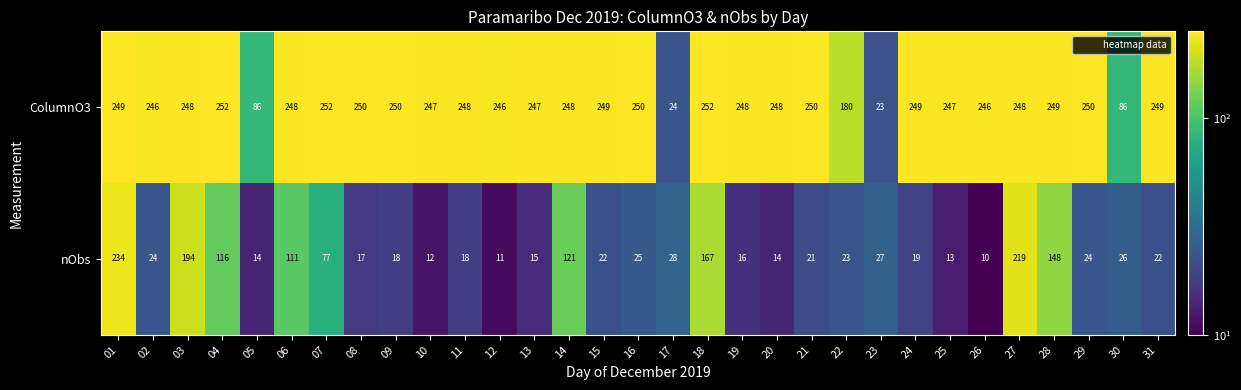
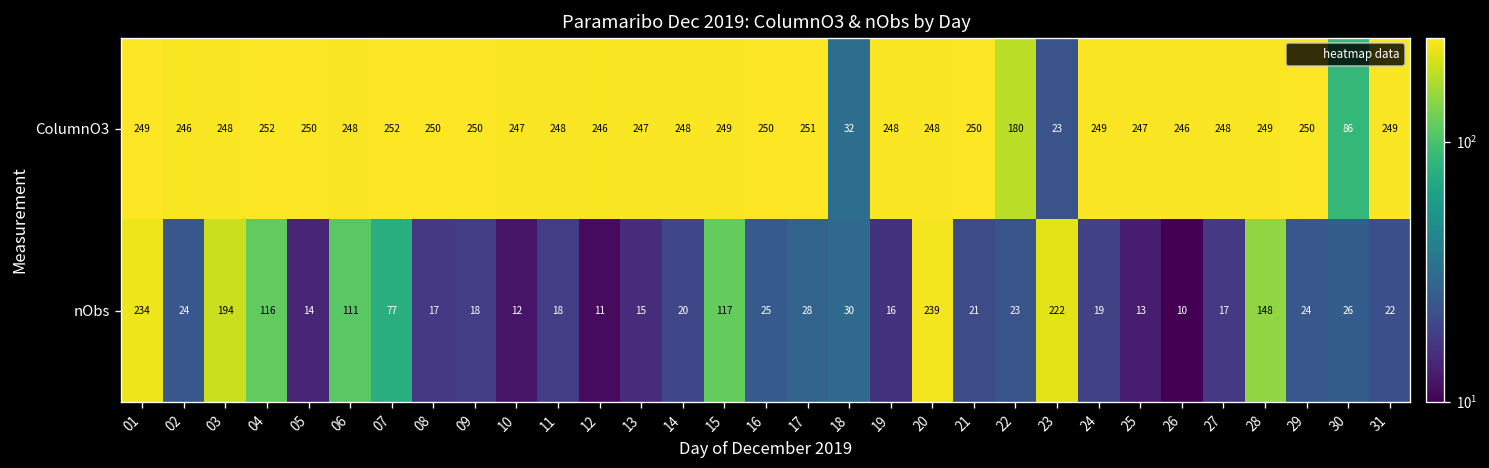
  {
    "ColumnO3": {
      "01": 249,
      "02": 246,
      "03": 248,
      "04": 252,
-     "05": 86,
+     "05": 250,
      "06": 248,
      "07": 252,
      "08": 250,
      "09": 250,
      "10": 247,
      "11": 248,
      "12": 246,
      "13": 247,
      "14": 248,
      "15": 249,
      "16": 250,
-     "17": 24,
-     "18": 252,
+     "17": 251,
+     "18": 32,
      "19": 248,
      "20": 248,
      "21": 250,
      "22": 180,
      "23": 23,
      "24": 249,
      "25": 247,
      "26": 246,
      "27": 248,
      "28": 249,
      "29": 250,
      "30": 86,
      "31": 249
    },
    "nObs": {
      "01": 234,
      "02": 24,
      "03": 194,
      "04": 116,
      "05": 14,
      "06": 111,
      "07": 77,
      "08": 17,
      "09": 18,
      "10": 12,
      "11": 18,
      "12": 11,
      "13": 15,
-     "14": 121,
-     "15": 22,
+     "14": 20,
+     "15": 117,
      "16": 25,
      "17": 28,
-     "18": 167,
+     "18": 30,
      "19": 16,
-     "20": 14,
+     "20": 239,
      "21": 21,
      "22": 23,
-     "23": 27,
+     "23": 222,
      "24": 19,
      "25": 13,
      "26": 10,
-     "27": 219,
+     "27": 17,
      "28": 148,
      "29": 24,
      "30": 26,
      "31": 22
    }
  }
